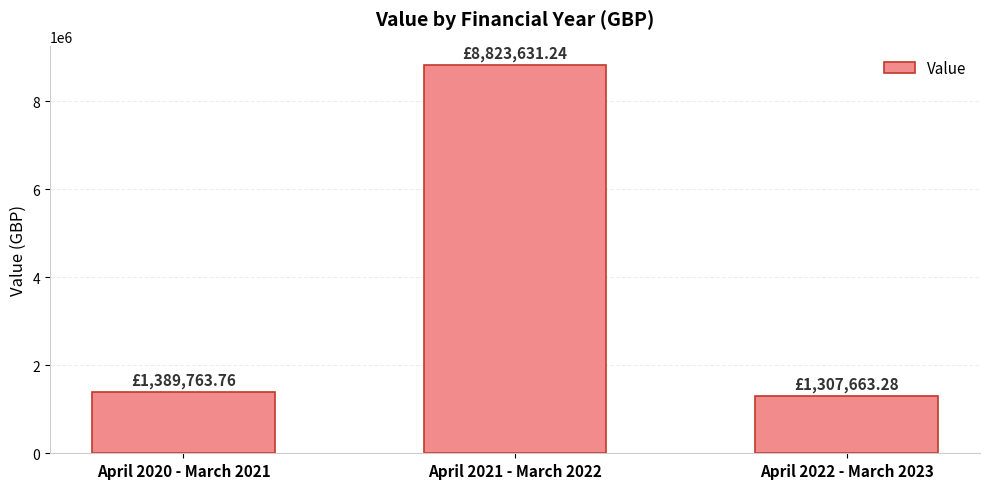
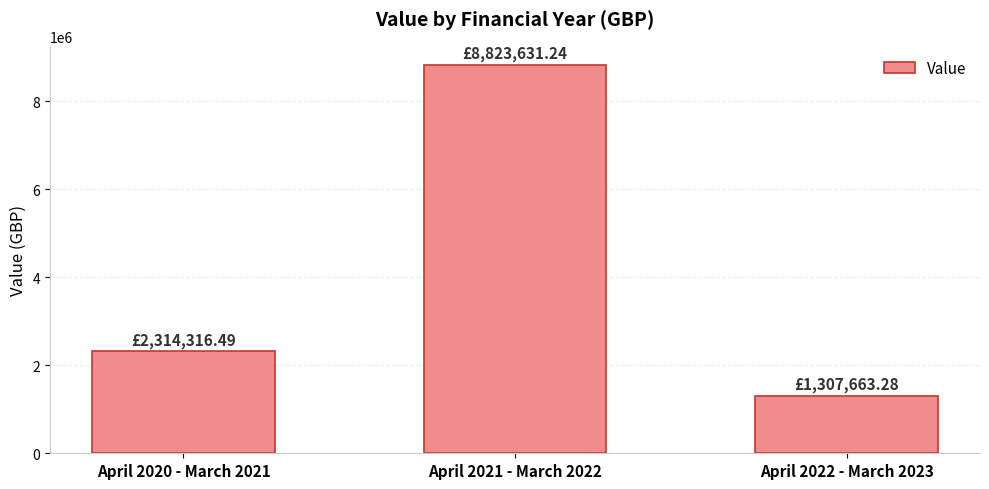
  {
-   "April 2020 - March 2021": "£1,389,763.76",
+   "April 2020 - March 2021": "£2,314,316.49",
    "April 2021 - March 2022": "£8,823,631.24",
    "April 2022 - March 2023": "£1,307,663.28"
  }
